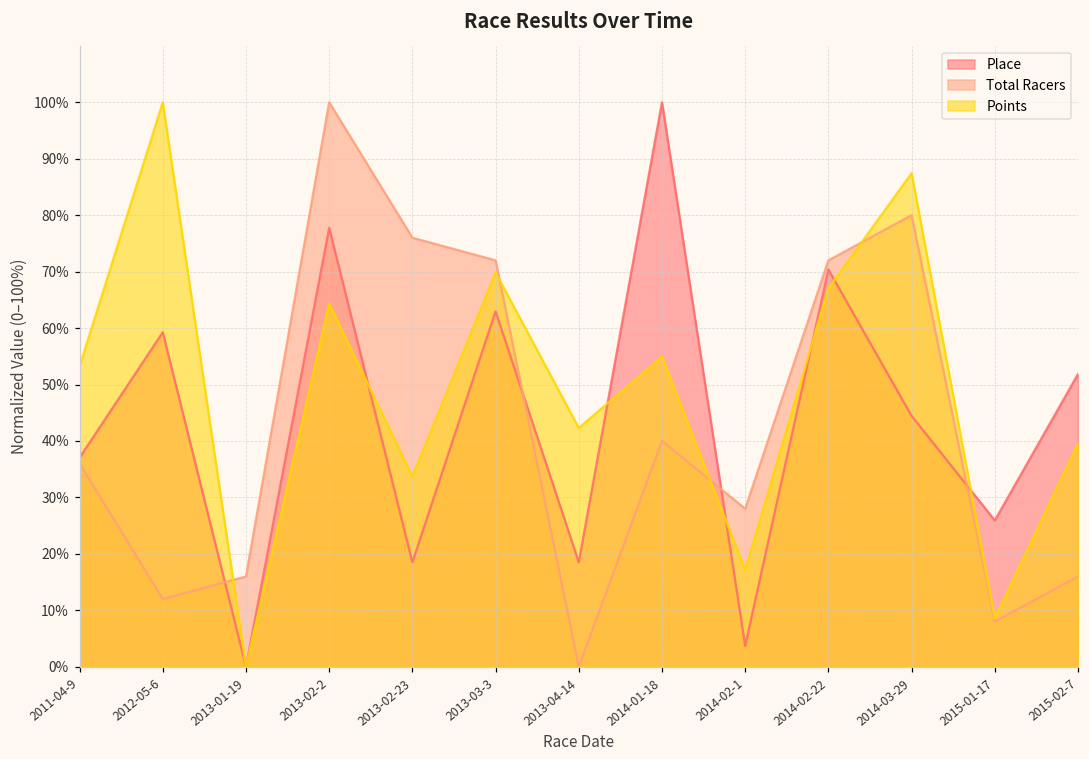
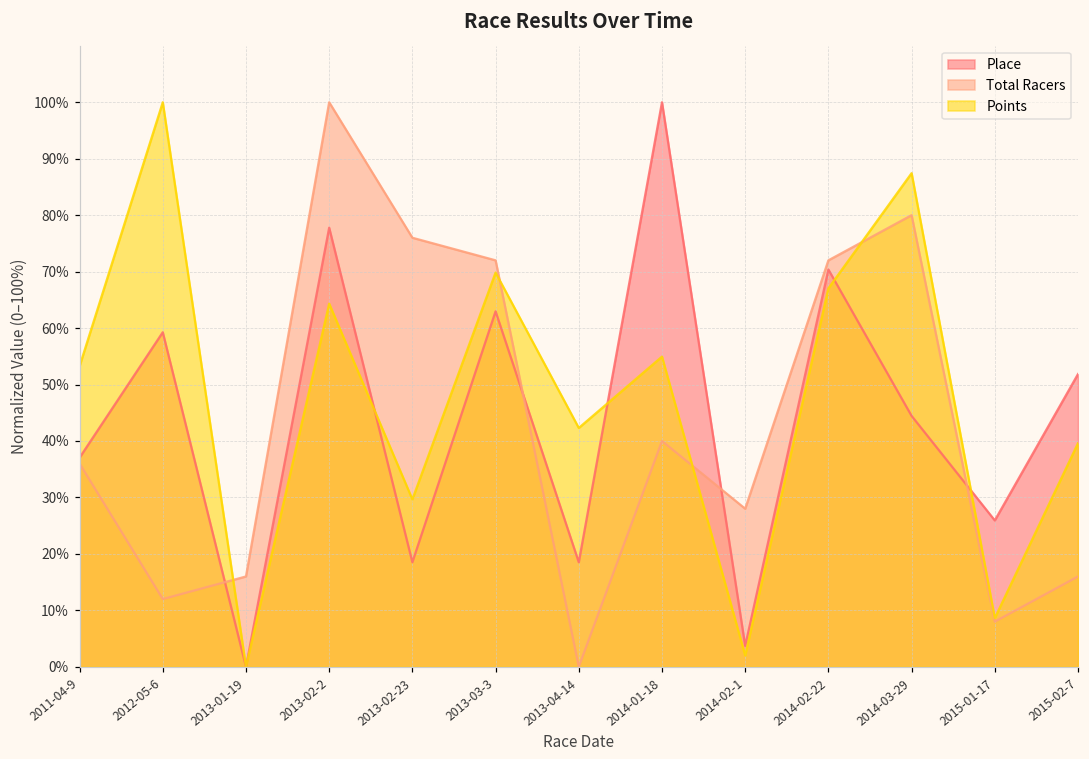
  {
    "Points": {
      "2011-04-9": "53%",
      "2012-05-6": "100%",
      "2013-02-2": "64%",
-     "2013-02-23": "34%",
+     "2013-02-23": "30%",
      "2013-03-3": "70%",
      "2013-04-14": "42%",
      "2014-01-18": "55%",
-     "2014-02-1": "17%",
+     "2014-02-1": "2%",
      "2014-02-22": "67%",
      "2014-03-29": "87%",
      "2015-01-17": "9%",
      "2015-02-7": "40%"
    }
  }
